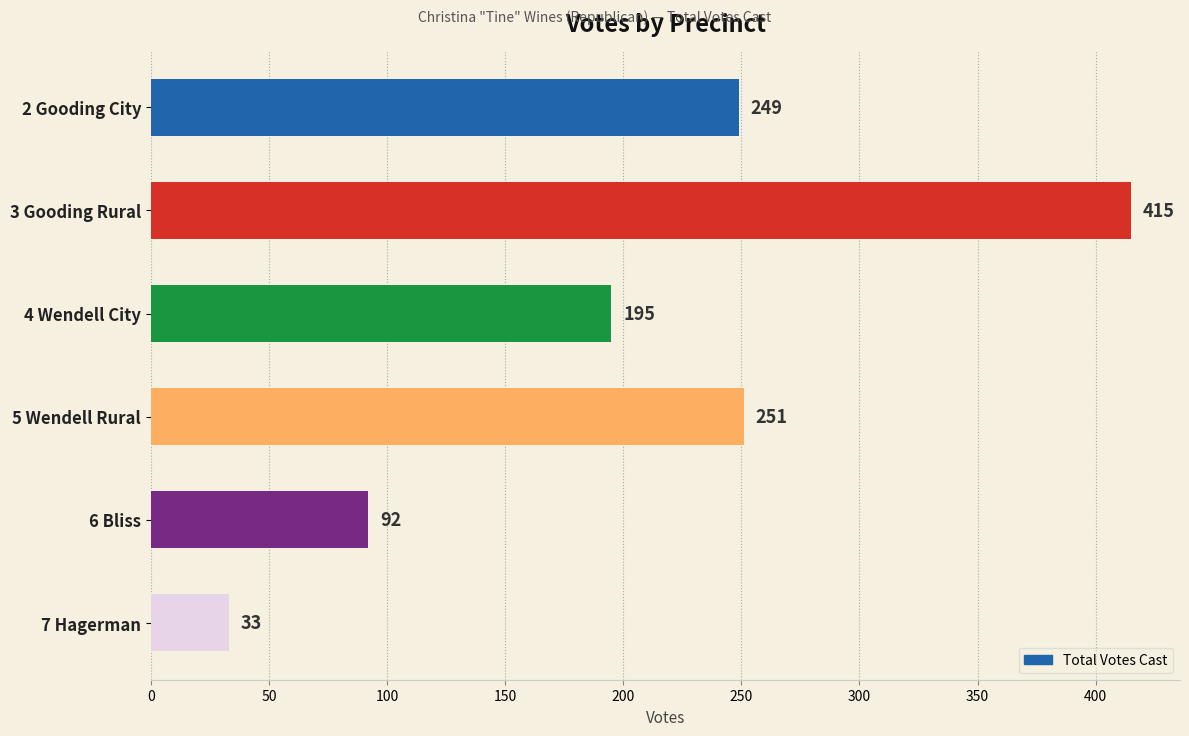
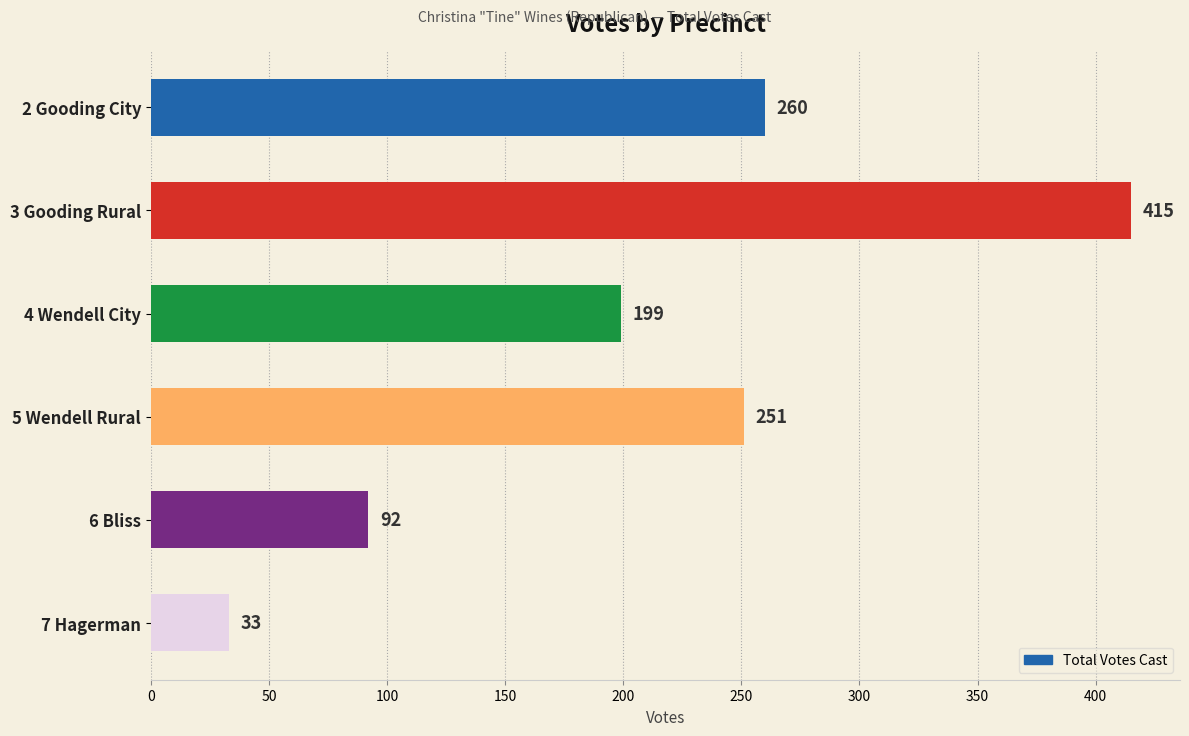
  {
-   "2 Gooding City": 249,
+   "2 Gooding City": 260,
    "3 Gooding Rural": 415,
-   "4 Wendell City": 195,
+   "4 Wendell City": 199,
    "5 Wendell Rural": 251,
    "6 Bliss": 92,
    "7 Hagerman": 33
  }
